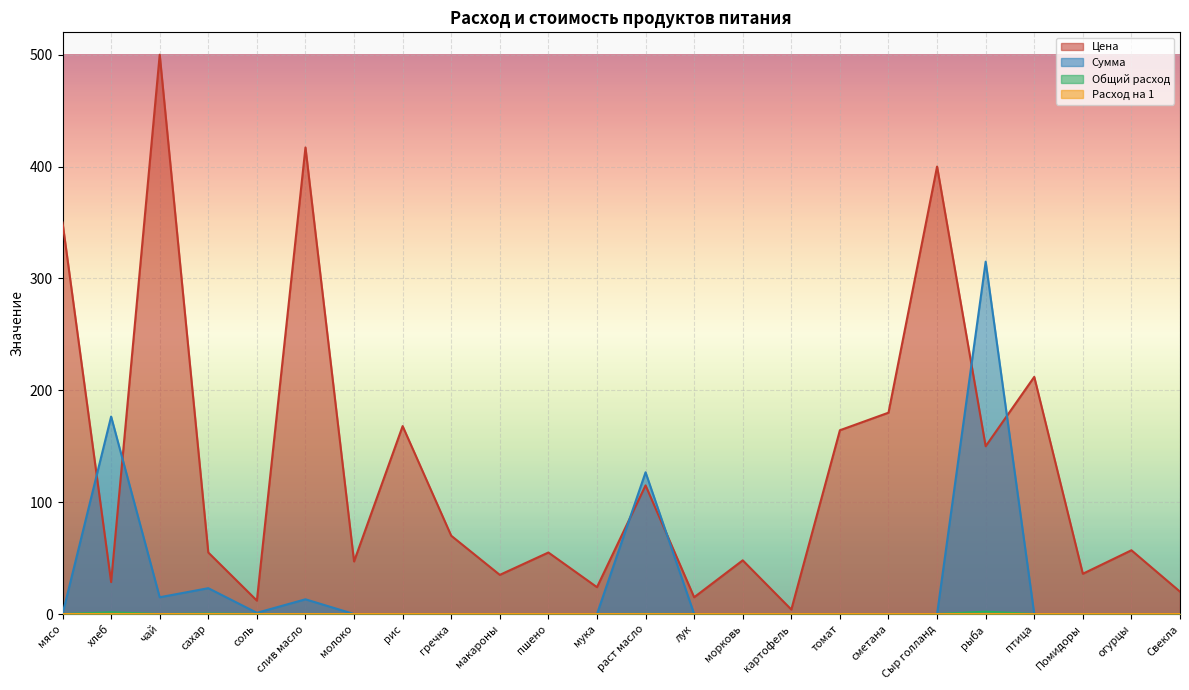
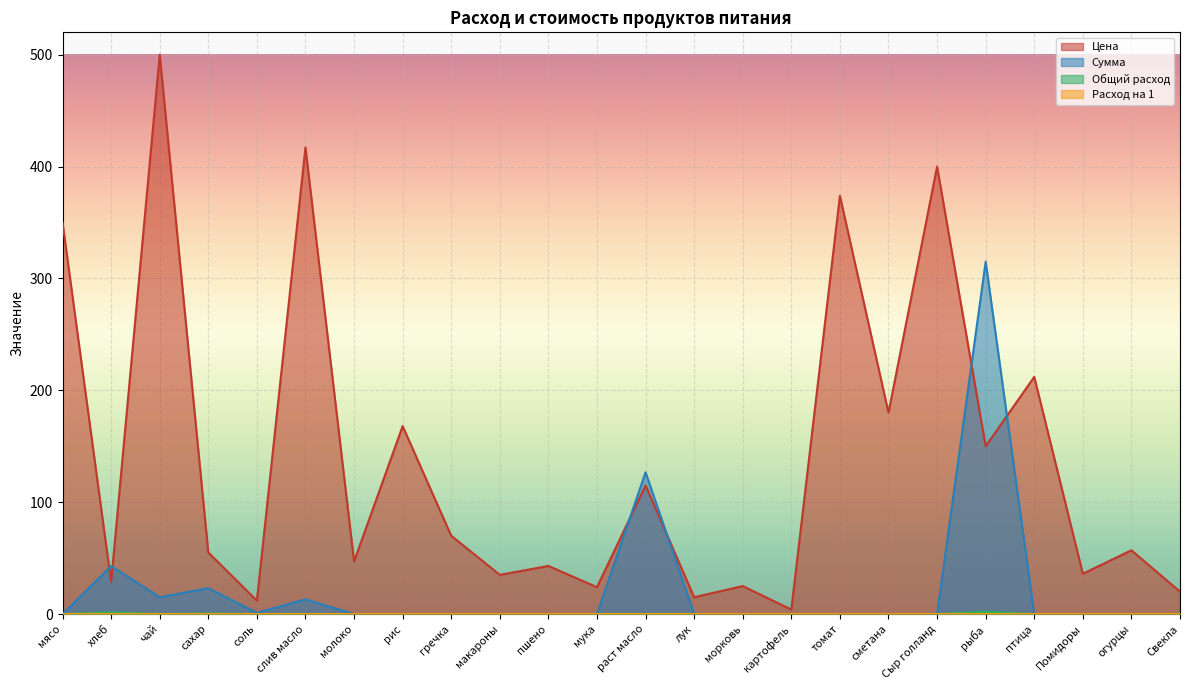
  {
    "Цена": {
      "мясо": 350,
      "хлеб": 29,
      "чай": 500,
      "сахар": 55,
      "соль": 12,
      "слив масло": 417,
      "молоко": 47,
      "рис": 168,
      "гречка": 70,
      "макароны": 35,
-     "пшено": 55,
+     "пшено": 43,
      "мука": 24,
      "раст масло": 115,
      "лук": 15,
-     "морковь": 48,
+     "морковь": 25,
      "картофель": 4,
-     "томат": 164,
+     "томат": 374,
      "сметана": 180,
      "Сыр голланд": 400,
      "рыба": 150,
      "птица": 212,
      "Помидоры": 36,
      "огурцы": 57,
      "Свекла": 20
    },
    "Сумма": {
-     "хлеб": 177,
+     "хлеб": 43,
      "чай": 15,
      "сахар": 23,
      "слив масло": 13,
      "раст масло": 127,
      "рыба": 315
    }
  }
